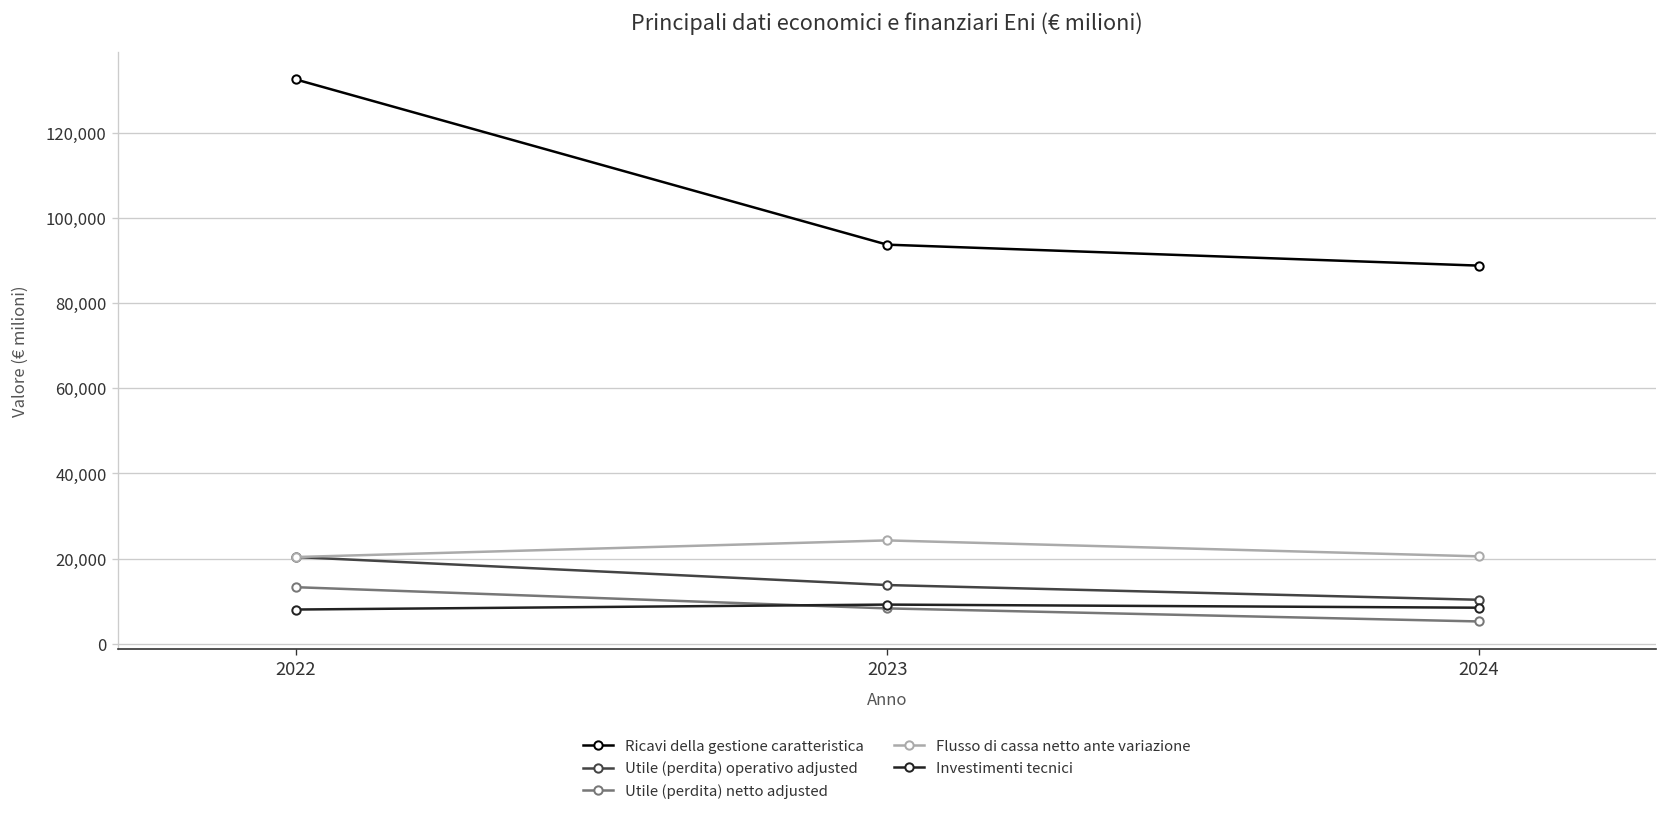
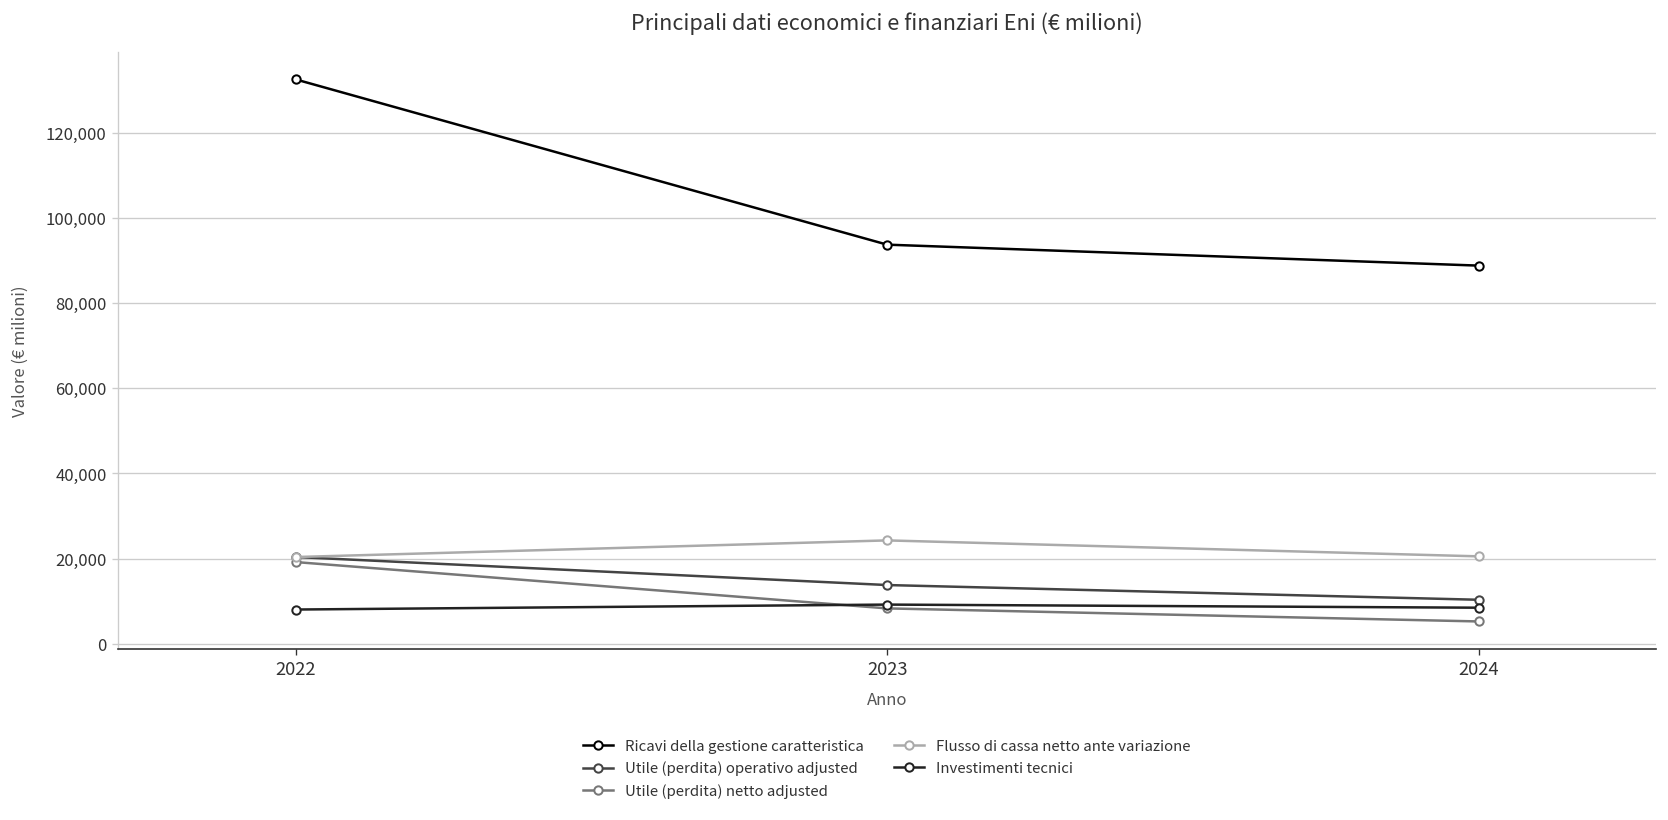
  {
    "Utile (perdita) netto adjusted": {
-     "2022": "13,000",
+     "2022": "19,000",
      "2023": "8,000",
      "2024": "5,000"
    },
    "Flusso di cassa netto ante variazione": {
      "2023": "24,000",
      "2024": "21,000"
    }
  }
